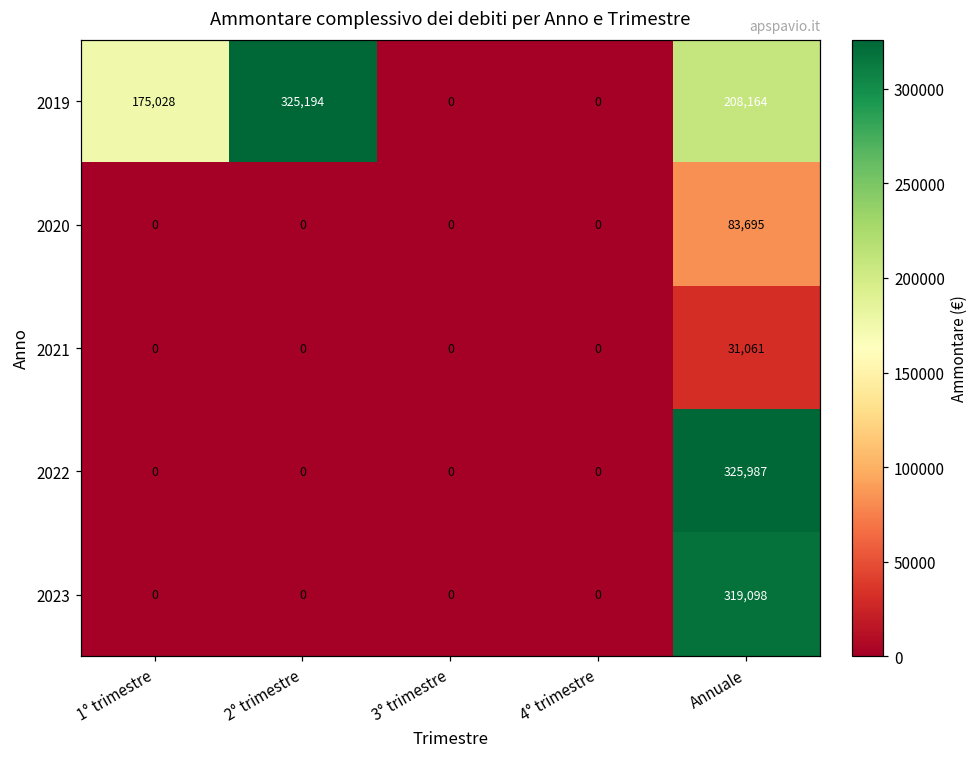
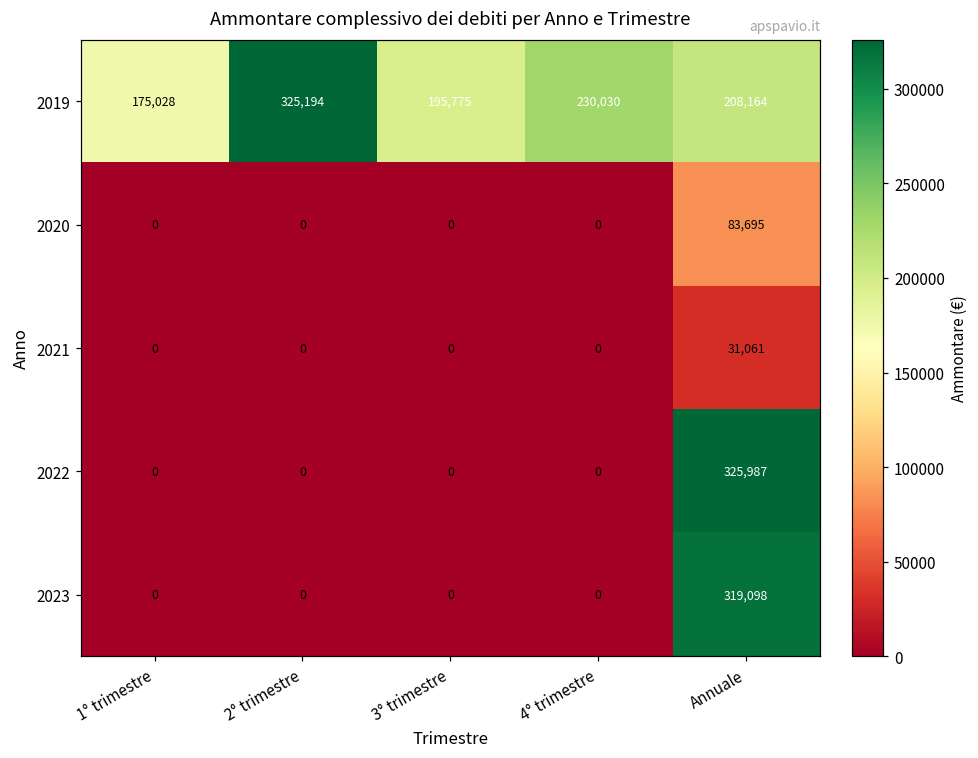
  {
    "2019": {
      "1° trimestre": "175,028",
      "2° trimestre": "325,194",
-     "3° trimestre": "0",
-     "4° trimestre": "0",
+     "3° trimestre": "195,775",
+     "4° trimestre": "230,030",
      "Annuale": "208,164"
    },
    "2020": {
      "1° trimestre": "0",
      "2° trimestre": "0",
      "3° trimestre": "0",
      "4° trimestre": "0",
      "Annuale": "83,695"
    },
    "2021": {
      "1° trimestre": "0",
      "2° trimestre": "0",
      "3° trimestre": "0",
      "4° trimestre": "0",
      "Annuale": "31,061"
    },
    "2022": {
      "1° trimestre": "0",
      "2° trimestre": "0",
      "3° trimestre": "0",
      "4° trimestre": "0",
      "Annuale": "325,987"
    },
    "2023": {
      "1° trimestre": "0",
      "2° trimestre": "0",
      "3° trimestre": "0",
      "4° trimestre": "0",
      "Annuale": "319,098"
    }
  }
